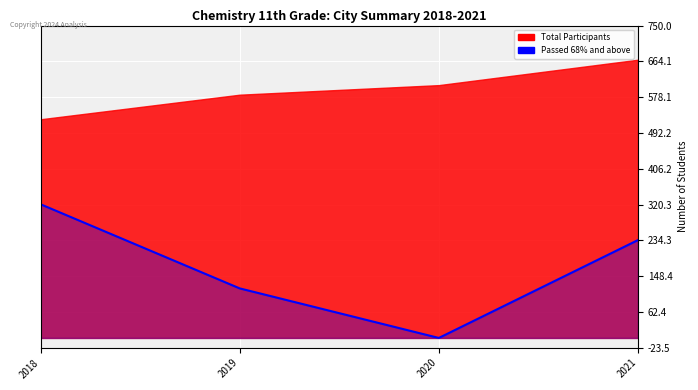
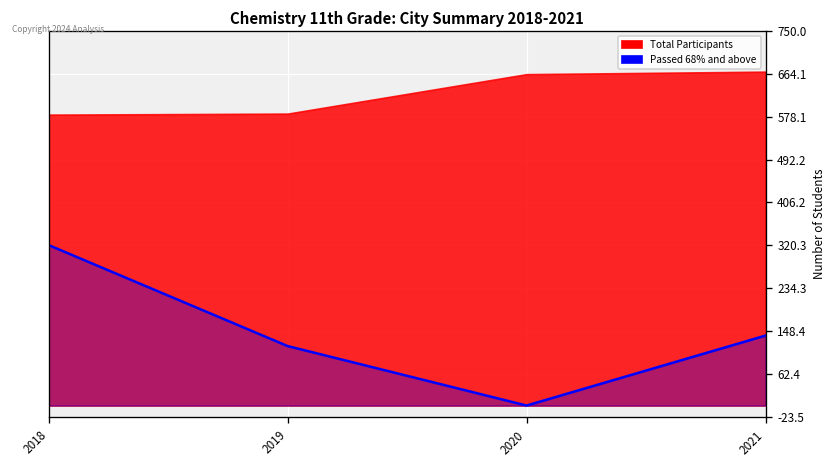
  {
    "Total Participants": {
-     "2018": 530,
+     "2018": 580,
      "2019": 580,
-     "2020": 610,
+     "2020": 660,
      "2021": 670
    },
    "Passed 68% and above": {
      "2018": 320,
      "2019": 120,
      "2020": 0,
-     "2021": 240
+     "2021": 140
    }
  }
